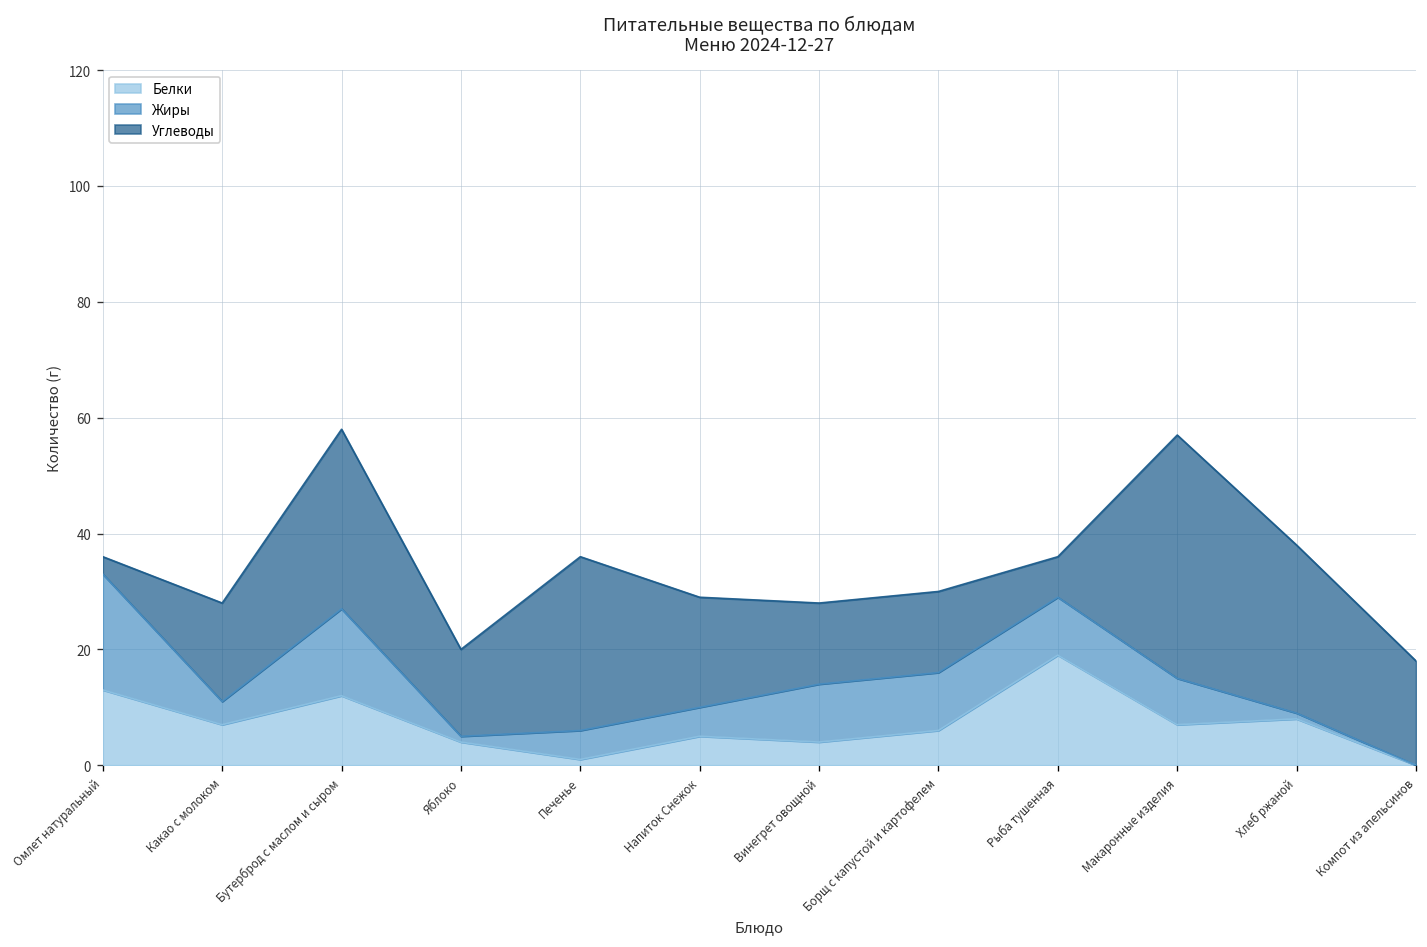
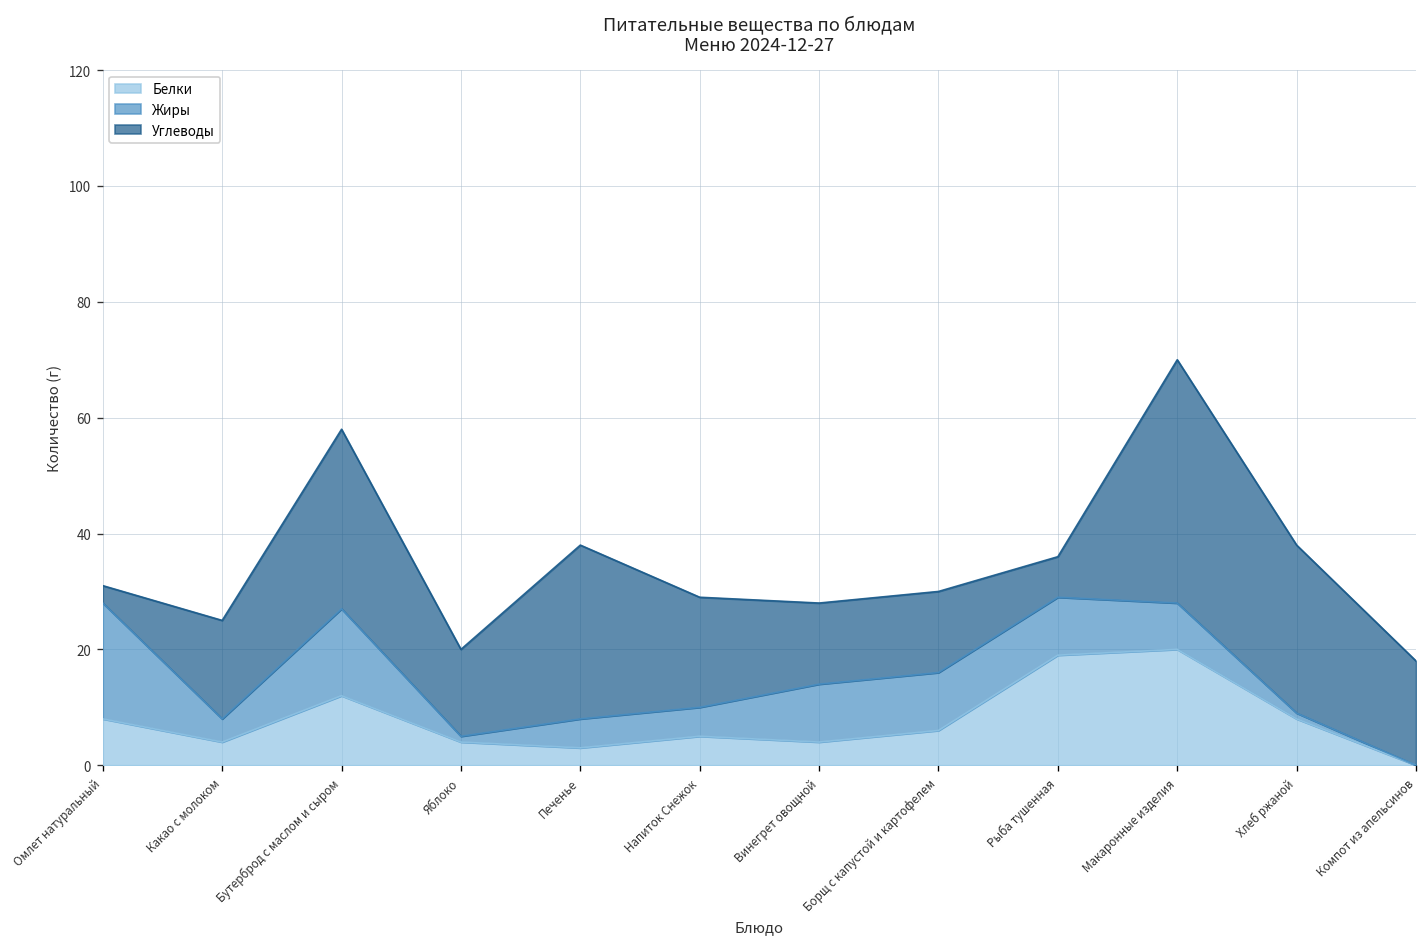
  {
    "Белки": {
-     "Омлет натуральный": 13,
-     "Какао с молоком": 7,
+     "Омлет натуральный": 8,
+     "Какао с молоком": 4,
      "Бутерброд с маслом и сыром": 12,
      "Яблоко": 4,
-     "Печенье": 1,
+     "Печенье": 3,
      "Напиток Снежок": 5,
      "Винегрет овощной": 4,
      "Борщ с капустой и картофелем": 6,
      "Рыба тушенная": 19,
-     "Макаронные изделия": 7,
+     "Макаронные изделия": 20,
      "Хлеб ржаной": 8
    },
    "Жиры": {
      "Омлет натуральный": 20,
      "Какао с молоком": 4,
      "Бутерброд с маслом и сыром": 15,
      "Яблоко": 1,
      "Печенье": 5,
      "Напиток Снежок": 5,
      "Винегрет овощной": 10,
      "Борщ с капустой и картофелем": 10,
      "Рыба тушенная": 10,
      "Макаронные изделия": 8,
      "Хлеб ржаной": 1
    },
    "Углеводы": {
      "Омлет натуральный": 3,
      "Какао с молоком": 17,
      "Бутерброд с маслом и сыром": 31,
      "Яблоко": 15,
      "Печенье": 30,
      "Напиток Снежок": 19,
      "Винегрет овощной": 14,
      "Борщ с капустой и картофелем": 14,
      "Рыба тушенная": 7,
      "Макаронные изделия": 42,
      "Хлеб ржаной": 29,
      "Компот из апельсинов": 18
    }
  }
